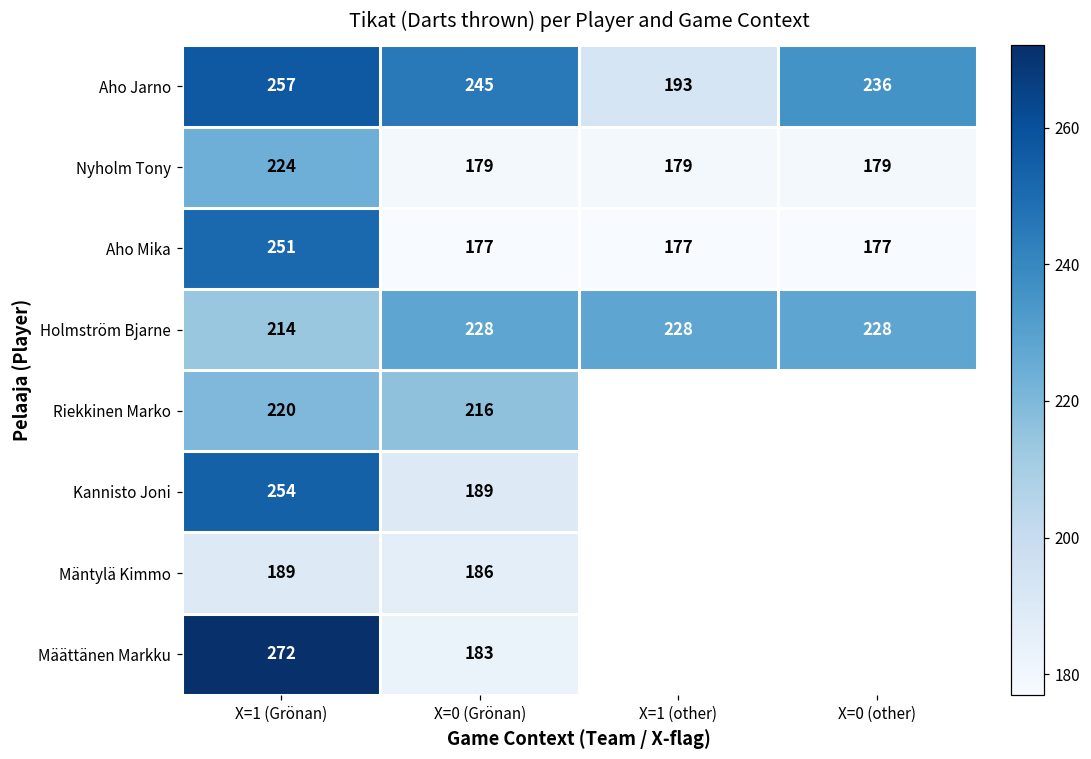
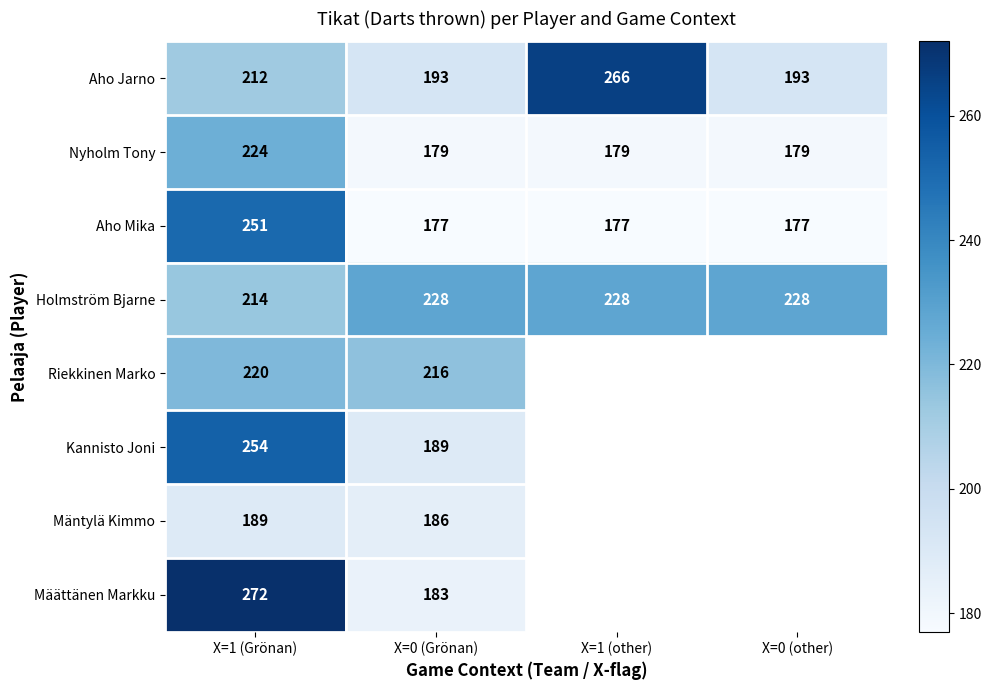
  {
    "Aho Jarno": {
-     "X=1 (Grönan)": 257,
-     "X=0 (Grönan)": 245,
-     "X=1 (other)": 193,
-     "X=0 (other)": 236
+     "X=1 (Grönan)": 212,
+     "X=0 (Grönan)": 193,
+     "X=1 (other)": 266,
+     "X=0 (other)": 193
    },
    "Nyholm Tony": {
      "X=1 (Grönan)": 224,
      "X=0 (Grönan)": 179,
      "X=1 (other)": 179,
      "X=0 (other)": 179
    },
    "Aho Mika": {
      "X=1 (Grönan)": 251,
      "X=0 (Grönan)": 177,
      "X=1 (other)": 177,
      "X=0 (other)": 177
    },
    "Holmström Bjarne": {
      "X=1 (Grönan)": 214,
      "X=0 (Grönan)": 228,
      "X=1 (other)": 228,
      "X=0 (other)": 228
    },
    "Riekkinen Marko": {
      "X=1 (Grönan)": 220,
      "X=0 (Grönan)": 216
    },
    "Kannisto Joni": {
      "X=1 (Grönan)": 254,
      "X=0 (Grönan)": 189
    },
    "Mäntylä Kimmo": {
      "X=1 (Grönan)": 189,
      "X=0 (Grönan)": 186
    },
    "Määttänen Markku": {
      "X=1 (Grönan)": 272,
      "X=0 (Grönan)": 183
    }
  }
